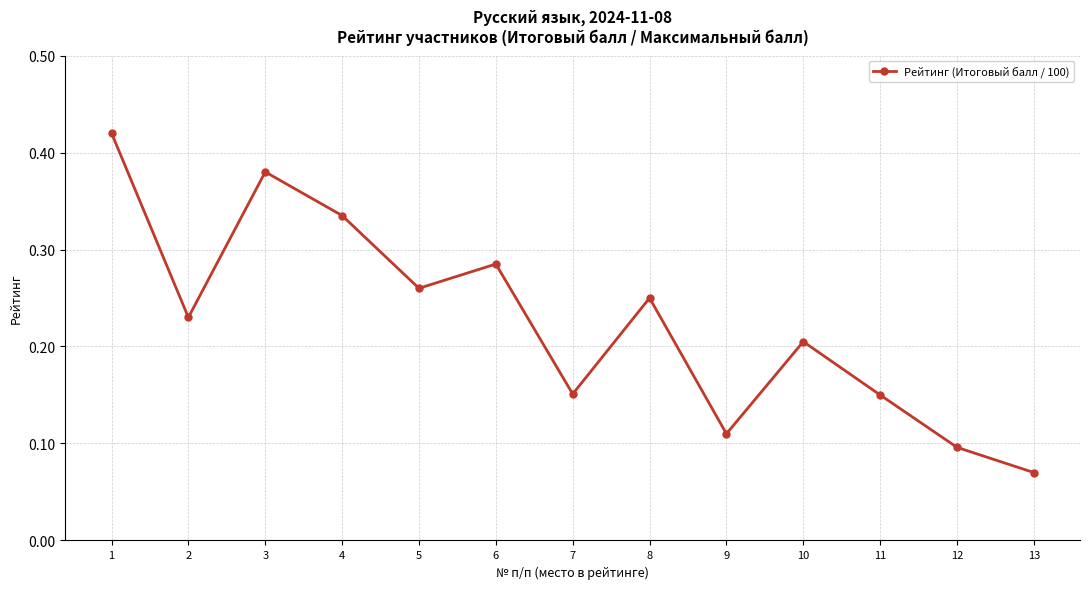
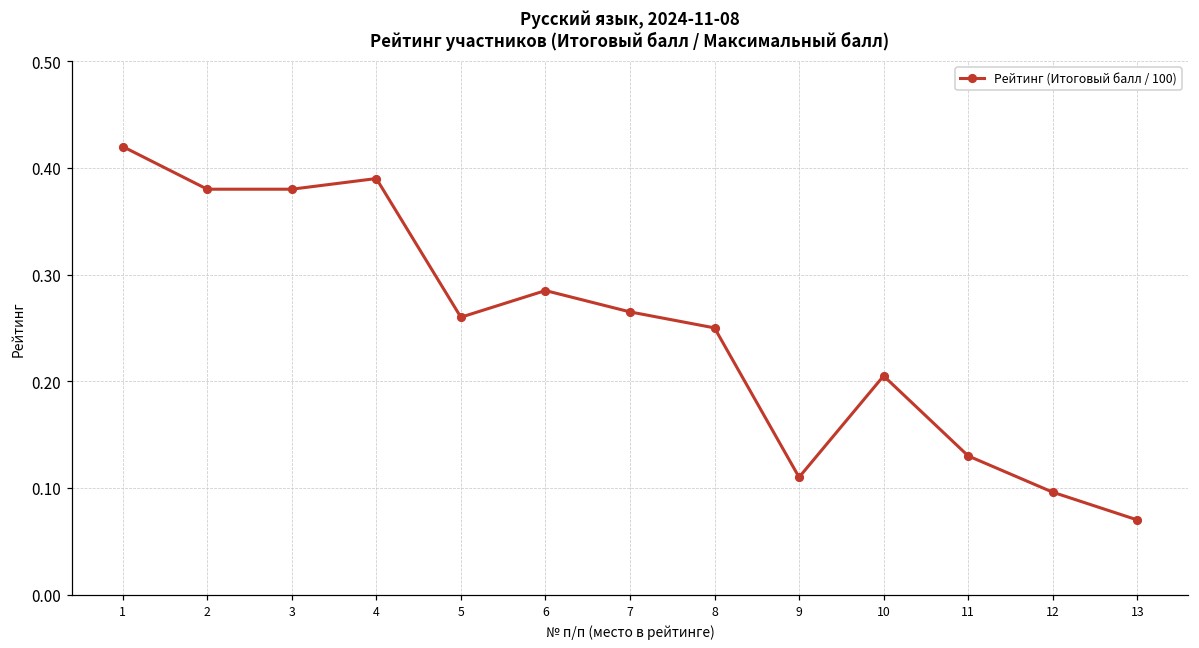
  {
    "1": 0.42,
-   "2": 0.23,
+   "2": 0.38,
    "3": 0.38,
-   "4": 0.34,
+   "4": 0.39,
    "5": 0.26,
    "6": 0.29,
-   "7": 0.15,
+   "7": 0.27,
    "8": 0.25,
    "9": 0.11,
    "10": 0.21,
-   "11": 0.15,
+   "11": 0.13,
    "12": 0.10,
    "13": 0.07
  }
